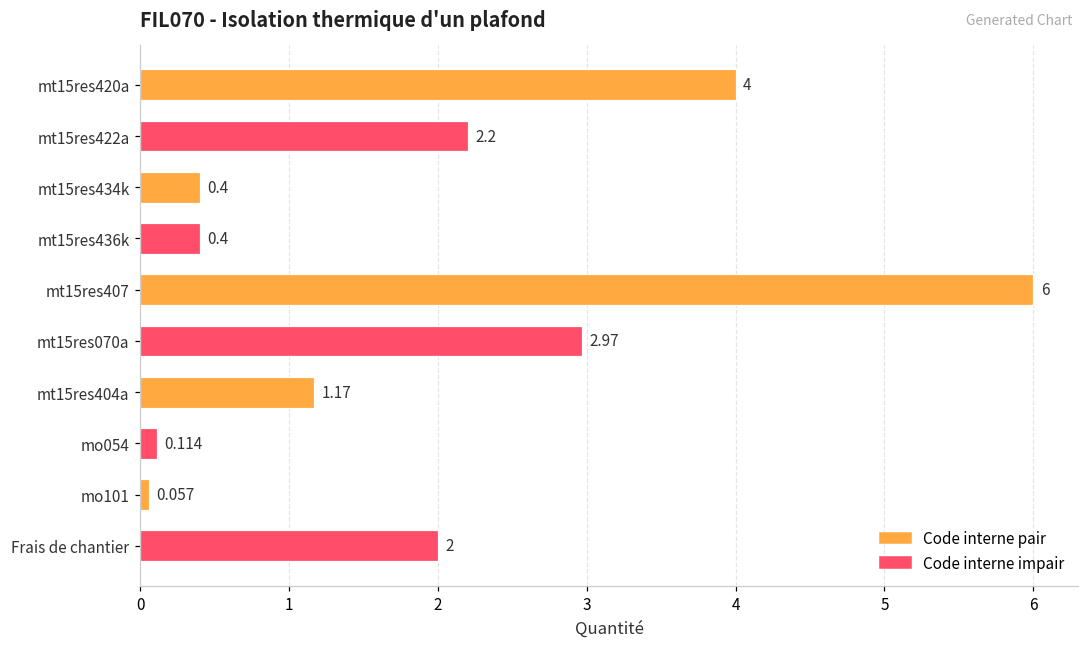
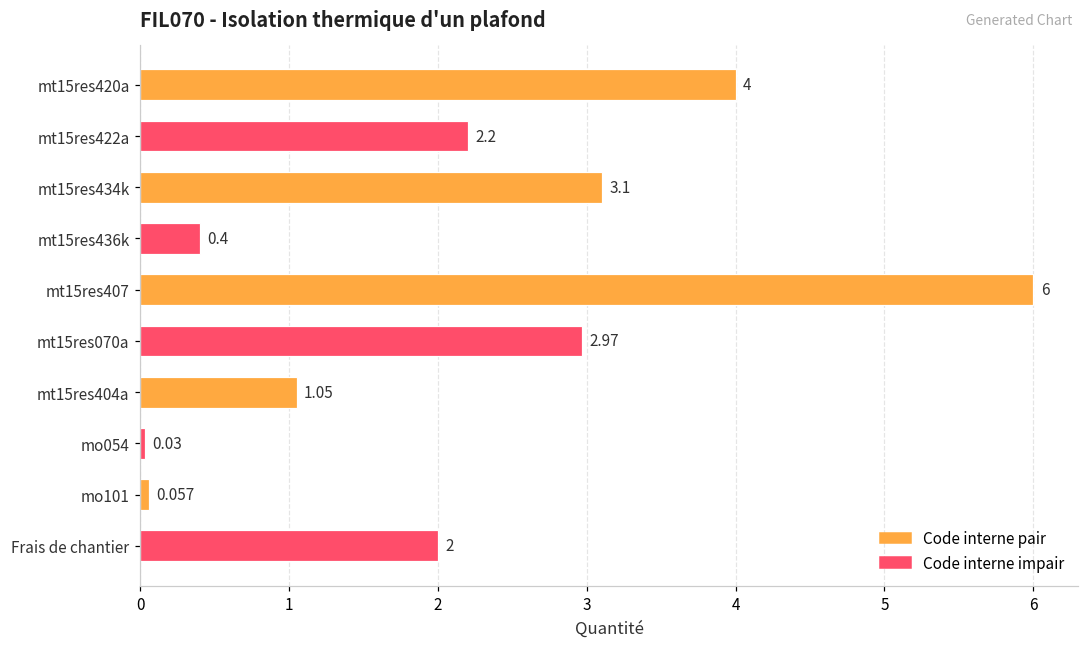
  {
    "mt15res420a": 4,
    "mt15res422a": 2.2,
-   "mt15res434k": 0.4,
+   "mt15res434k": 3.1,
    "mt15res436k": 0.4,
    "mt15res407": 6,
    "mt15res070a": 2.97,
-   "mt15res404a": 1.17,
-   "mo054": 0.114,
+   "mt15res404a": 1.05,
+   "mo054": 0.03,
    "mo101": 0.057,
    "Frais de chantier": 2
  }
